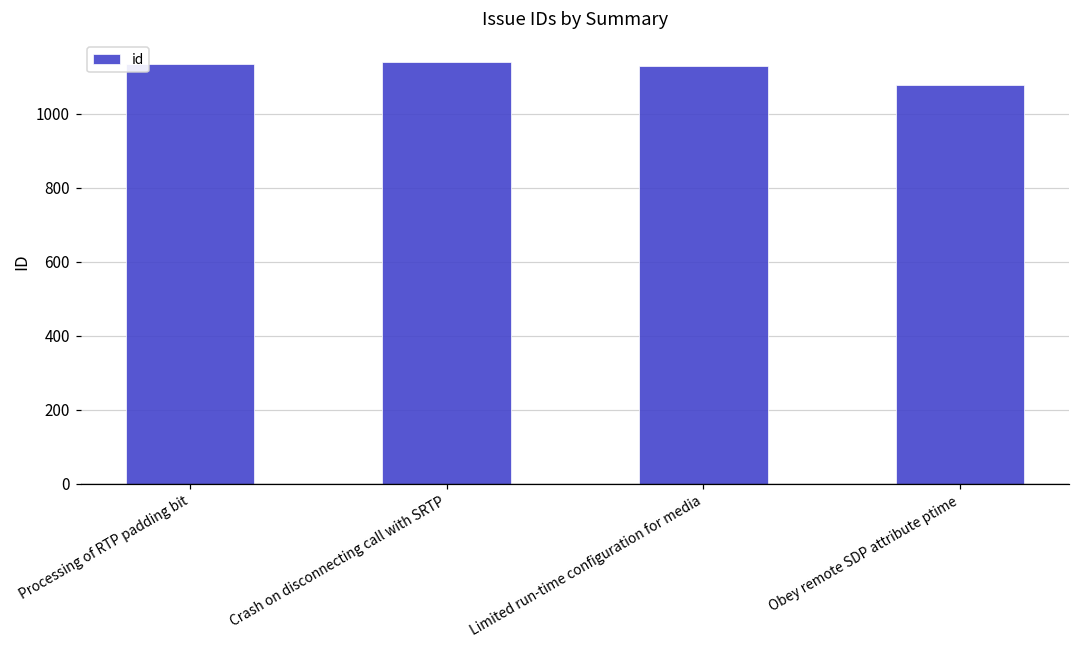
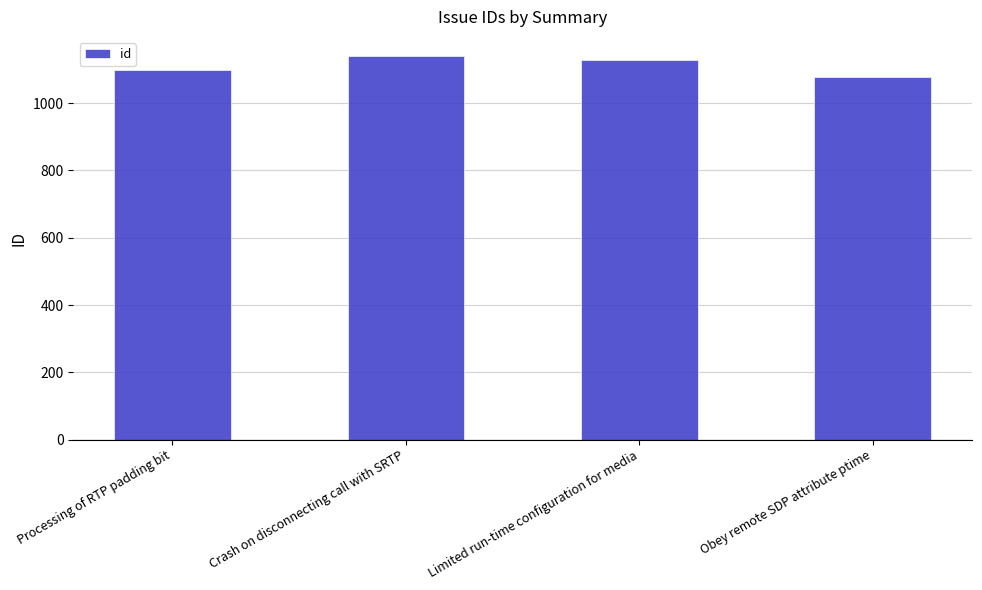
  {
-   "Processing of RTP padding bit": 1140,
+   "Processing of RTP padding bit": 1100,
    "Crash on disconnecting call with SRTP": 1140,
    "Limited run-time configuration for media": 1130,
    "Obey remote SDP attribute ptime": 1080
  }
